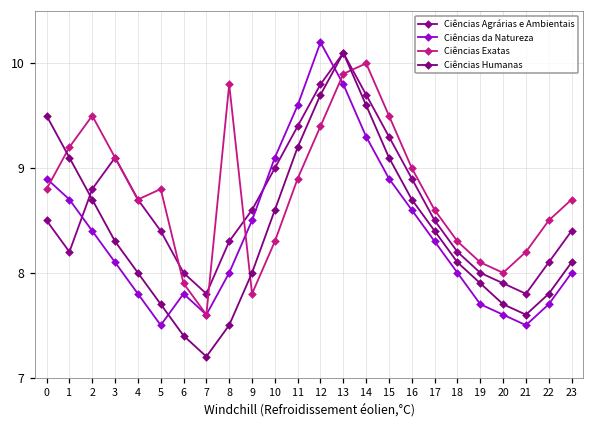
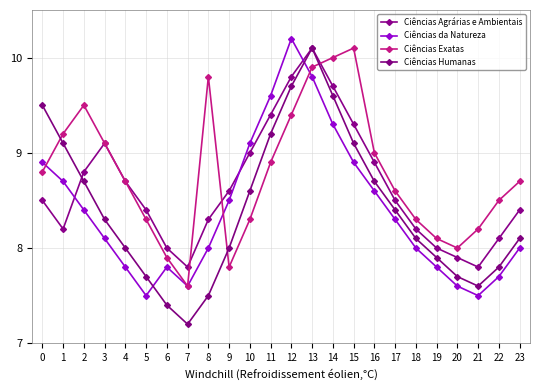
  {
    "Ciências da Natureza": {
      "0": 8.9,
      "1": 8.7,
      "2": 8.4,
      "3": 8.1,
      "4": 7.8,
      "5": 7.5,
      "6": 7.8,
      "8": 8.0,
      "9": 8.5,
      "10": 9.1,
      "11": 9.6,
      "12": 10.2,
      "13": 9.8,
      "14": 9.3,
      "15": 8.9,
      "16": 8.6,
      "17": 8.3,
      "18": 8.0,
-     "19": 7.7,
+     "19": 7.8,
      "20": 7.6,
      "21": 7.5,
      "22": 7.7,
      "23": 8.0
    },
    "Ciências Exatas": {
      "0": 8.8,
      "1": 9.2,
      "2": 9.5,
-     "5": 8.8,
+     "5": 8.3,
      "6": 7.9,
      "8": 9.8,
      "9": 7.8,
      "10": 8.3,
      "11": 8.9,
      "12": 9.4,
      "13": 9.9,
      "14": 10.0,
-     "15": 9.5,
+     "15": 10.1,
      "16": 9.0,
      "17": 8.6,
      "18": 8.3,
      "19": 8.1,
      "20": 8.0,
      "21": 8.2,
      "22": 8.5,
      "23": 8.7
    }
  }
